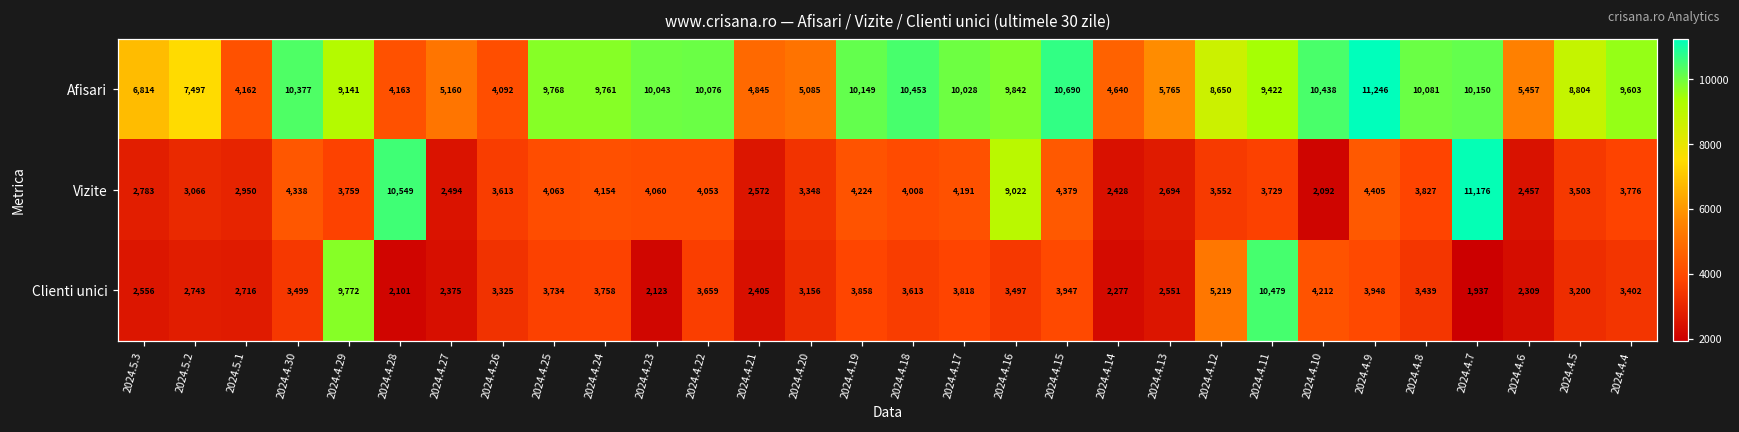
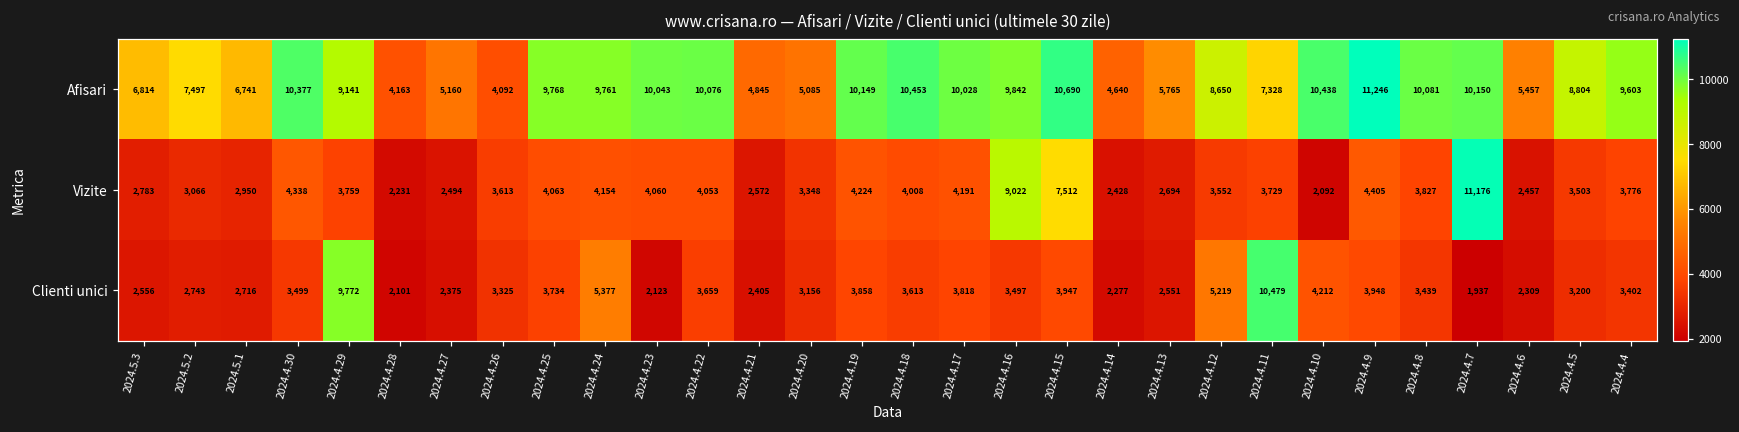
  {
    "Afisari": {
      "2024.5.3": "6,814",
      "2024.5.2": "7,497",
-     "2024.5.1": "4,162",
+     "2024.5.1": "6,741",
      "2024.4.30": "10,377",
      "2024.4.29": "9,141",
      "2024.4.28": "4,163",
      "2024.4.27": "5,160",
      "2024.4.26": "4,092",
      "2024.4.25": "9,768",
      "2024.4.24": "9,761",
      "2024.4.23": "10,043",
      "2024.4.22": "10,076",
      "2024.4.21": "4,845",
      "2024.4.20": "5,085",
      "2024.4.19": "10,149",
      "2024.4.18": "10,453",
      "2024.4.17": "10,028",
      "2024.4.16": "9,842",
      "2024.4.15": "10,690",
      "2024.4.14": "4,640",
      "2024.4.13": "5,765",
      "2024.4.12": "8,650",
-     "2024.4.11": "9,422",
+     "2024.4.11": "7,328",
      "2024.4.10": "10,438",
      "2024.4.9": "11,246",
      "2024.4.8": "10,081",
      "2024.4.7": "10,150",
      "2024.4.6": "5,457",
      "2024.4.5": "8,804",
      "2024.4.4": "9,603"
    },
    "Vizite": {
      "2024.5.3": "2,783",
      "2024.5.2": "3,066",
      "2024.5.1": "2,950",
      "2024.4.30": "4,338",
      "2024.4.29": "3,759",
-     "2024.4.28": "10,549",
+     "2024.4.28": "2,231",
      "2024.4.27": "2,494",
      "2024.4.26": "3,613",
      "2024.4.25": "4,063",
      "2024.4.24": "4,154",
      "2024.4.23": "4,060",
      "2024.4.22": "4,053",
      "2024.4.21": "2,572",
      "2024.4.20": "3,348",
      "2024.4.19": "4,224",
      "2024.4.18": "4,008",
      "2024.4.17": "4,191",
      "2024.4.16": "9,022",
-     "2024.4.15": "4,379",
+     "2024.4.15": "7,512",
      "2024.4.14": "2,428",
      "2024.4.13": "2,694",
      "2024.4.12": "3,552",
      "2024.4.11": "3,729",
      "2024.4.10": "2,092",
      "2024.4.9": "4,405",
      "2024.4.8": "3,827",
      "2024.4.7": "11,176",
      "2024.4.6": "2,457",
      "2024.4.5": "3,503",
      "2024.4.4": "3,776"
    },
    "Clienti unici": {
      "2024.5.3": "2,556",
      "2024.5.2": "2,743",
      "2024.5.1": "2,716",
      "2024.4.30": "3,499",
      "2024.4.29": "9,772",
      "2024.4.28": "2,101",
      "2024.4.27": "2,375",
      "2024.4.26": "3,325",
      "2024.4.25": "3,734",
-     "2024.4.24": "3,758",
+     "2024.4.24": "5,377",
      "2024.4.23": "2,123",
      "2024.4.22": "3,659",
      "2024.4.21": "2,405",
      "2024.4.20": "3,156",
      "2024.4.19": "3,858",
      "2024.4.18": "3,613",
      "2024.4.17": "3,818",
      "2024.4.16": "3,497",
      "2024.4.15": "3,947",
      "2024.4.14": "2,277",
      "2024.4.13": "2,551",
      "2024.4.12": "5,219",
      "2024.4.11": "10,479",
      "2024.4.10": "4,212",
      "2024.4.9": "3,948",
      "2024.4.8": "3,439",
      "2024.4.7": "1,937",
      "2024.4.6": "2,309",
      "2024.4.5": "3,200",
      "2024.4.4": "3,402"
    }
  }
